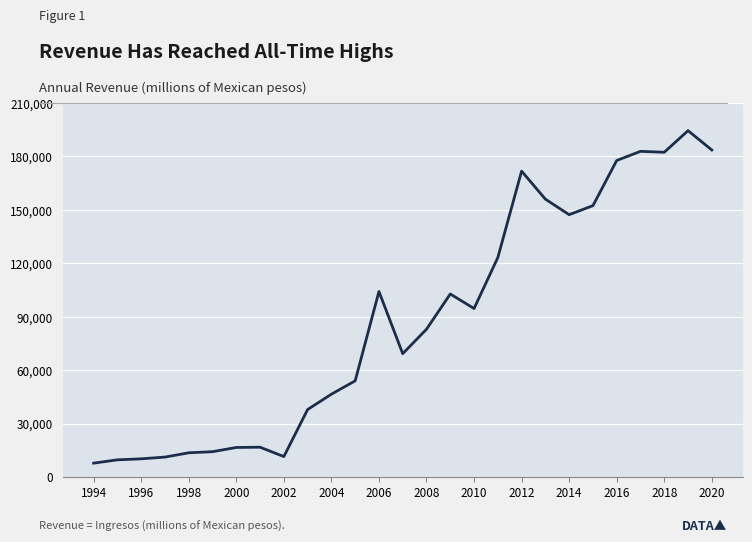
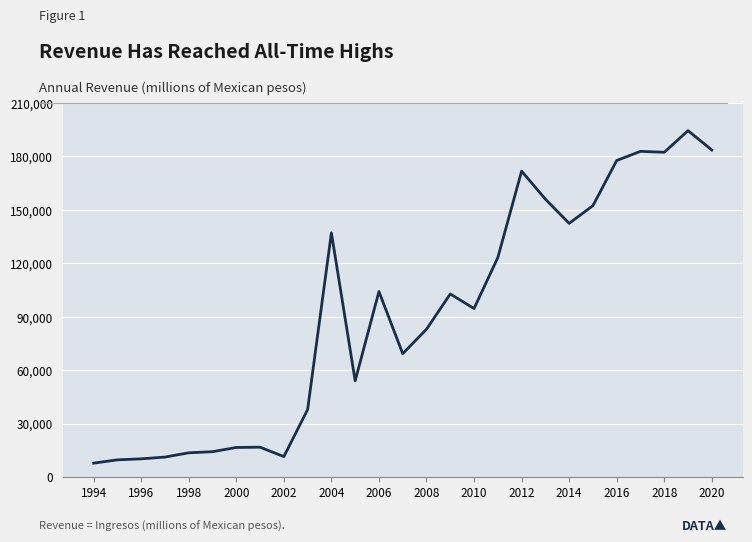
  {
    "1994": "8,000",
    "1996": "10,000",
    "1998": "14,000",
    "2000": "17,000",
    "2002": "11,000",
-   "2004": "46,000",
+   "2004": "137,000",
    "2006": "104,000",
    "2008": "83,000",
    "2010": "95,000",
    "2012": "172,000",
-   "2014": "147,000",
+   "2014": "142,000",
    "2016": "178,000",
    "2018": "182,000",
    "2020": "184,000"
  }
